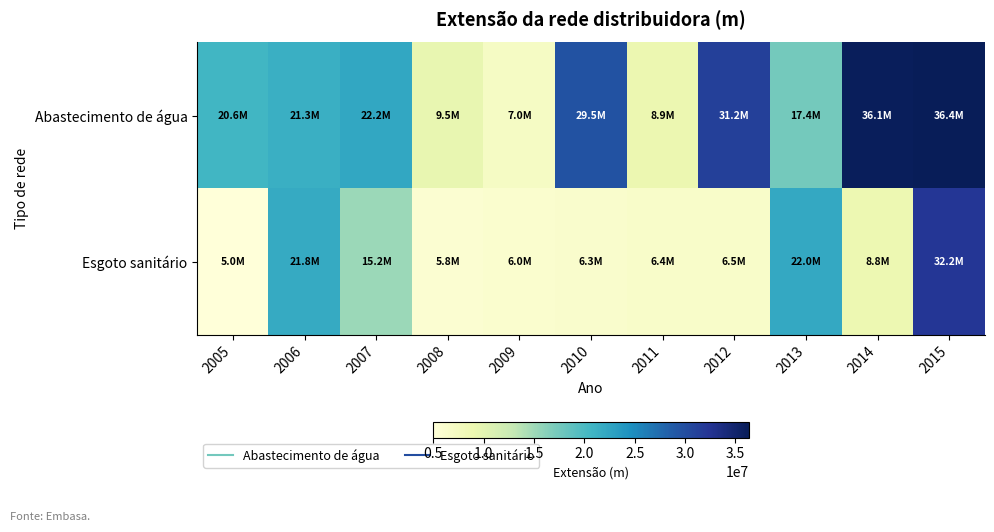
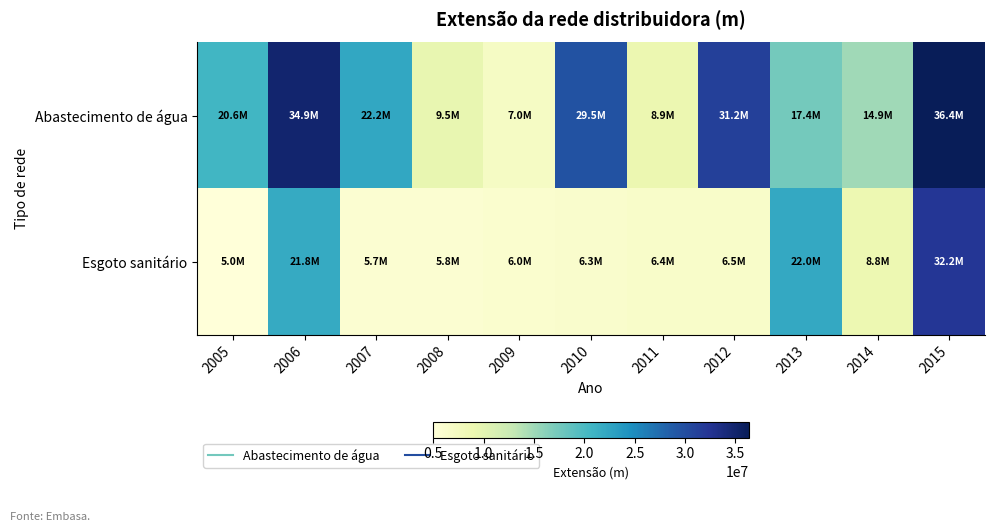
  {
    "Abastecimento de água": {
      "2005": "20.6M",
-     "2006": "21.3M",
+     "2006": "34.9M",
      "2007": "22.2M",
      "2008": "9.5M",
      "2009": "7.0M",
      "2010": "29.5M",
      "2011": "8.9M",
      "2012": "31.2M",
      "2013": "17.4M",
-     "2014": "36.1M",
+     "2014": "14.9M",
      "2015": "36.4M"
    },
    "Esgoto sanitário": {
      "2005": "5.0M",
      "2006": "21.8M",
-     "2007": "15.2M",
+     "2007": "5.7M",
      "2008": "5.8M",
      "2009": "6.0M",
      "2010": "6.3M",
      "2011": "6.4M",
      "2012": "6.5M",
      "2013": "22.0M",
      "2014": "8.8M",
      "2015": "32.2M"
    }
  }
